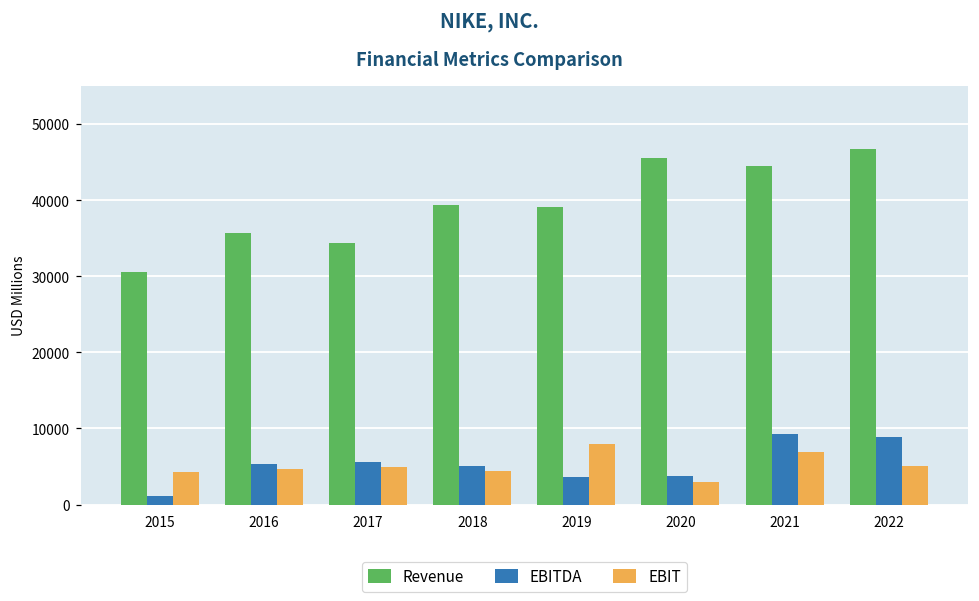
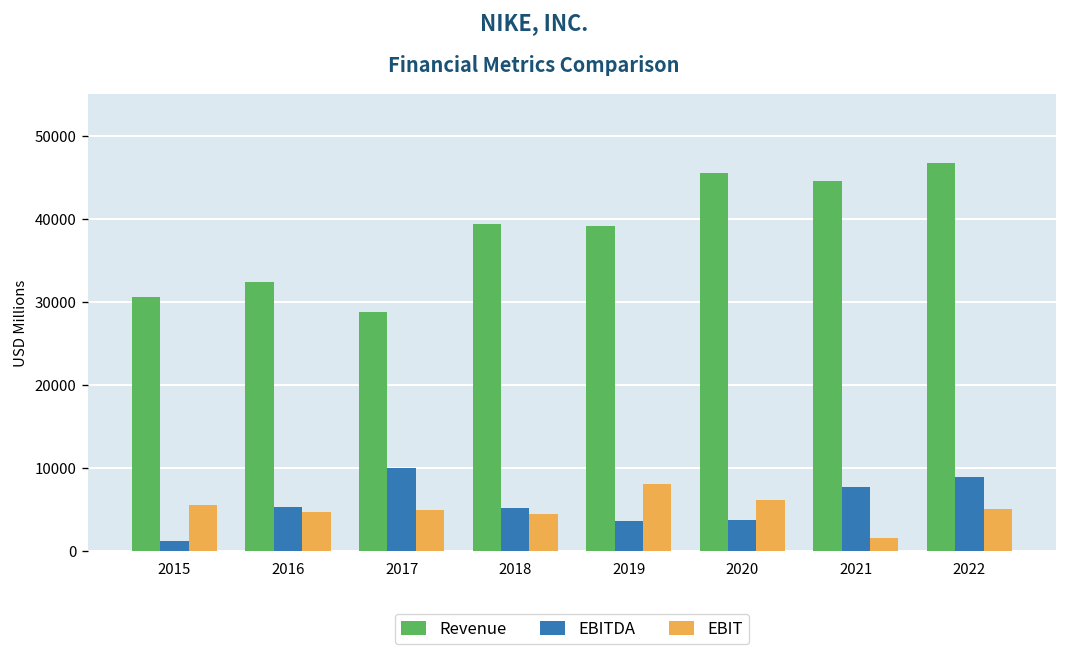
  {
    "Revenue": {
      "2015": 31000,
-     "2016": 36000,
-     "2017": 34000,
+     "2016": 32000,
+     "2017": 29000,
      "2018": 39000,
      "2019": 39000,
      "2020": 45000,
      "2021": 45000,
      "2022": 47000
    },
    "EBITDA": {
      "2015": 1000,
      "2016": 5000,
-     "2017": 6000,
+     "2017": 10000,
      "2018": 5000,
      "2019": 4000,
      "2020": 4000,
-     "2021": 9000,
+     "2021": 8000,
      "2022": 9000
    },
    "EBIT": {
-     "2015": 4000,
+     "2015": 5000,
      "2016": 5000,
      "2017": 5000,
      "2018": 4000,
      "2019": 8000,
-     "2020": 3000,
-     "2021": 7000,
+     "2020": 6000,
+     "2021": 2000,
      "2022": 5000
    }
  }
